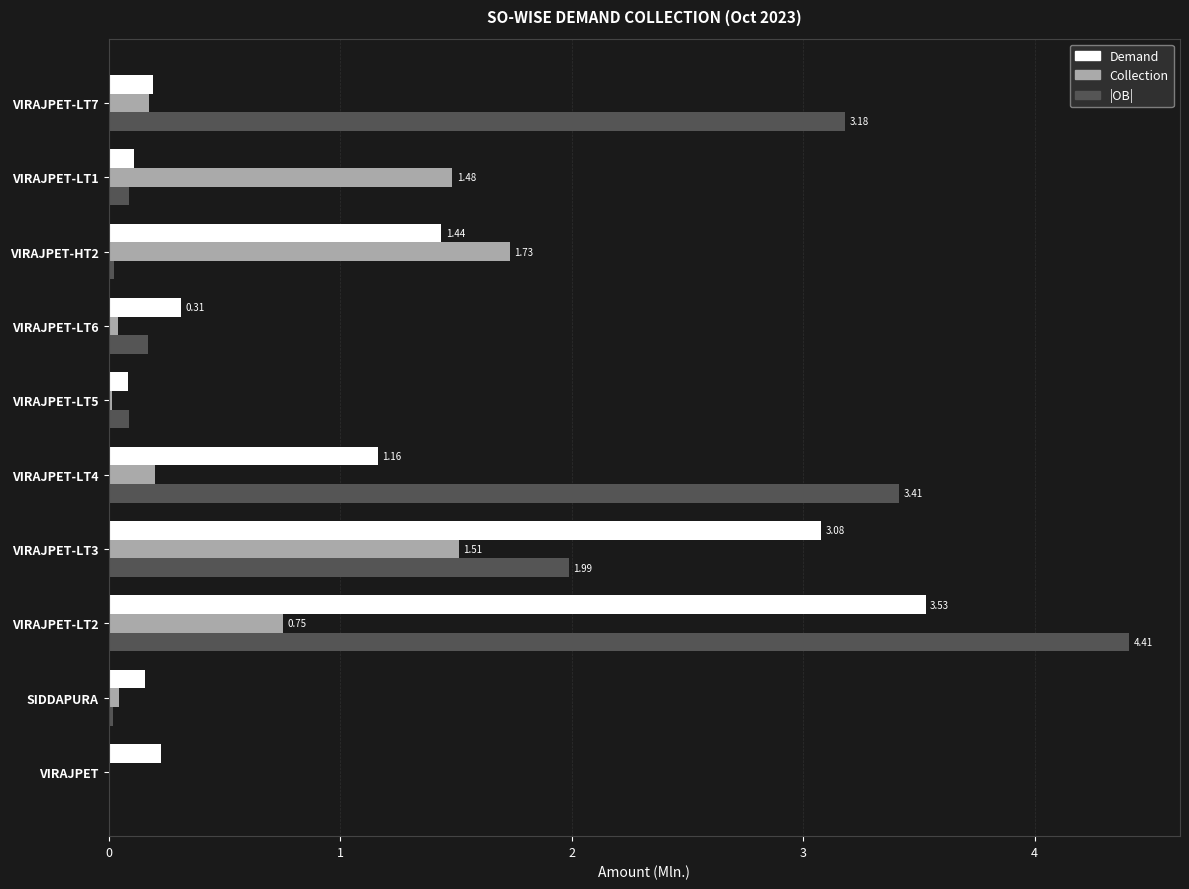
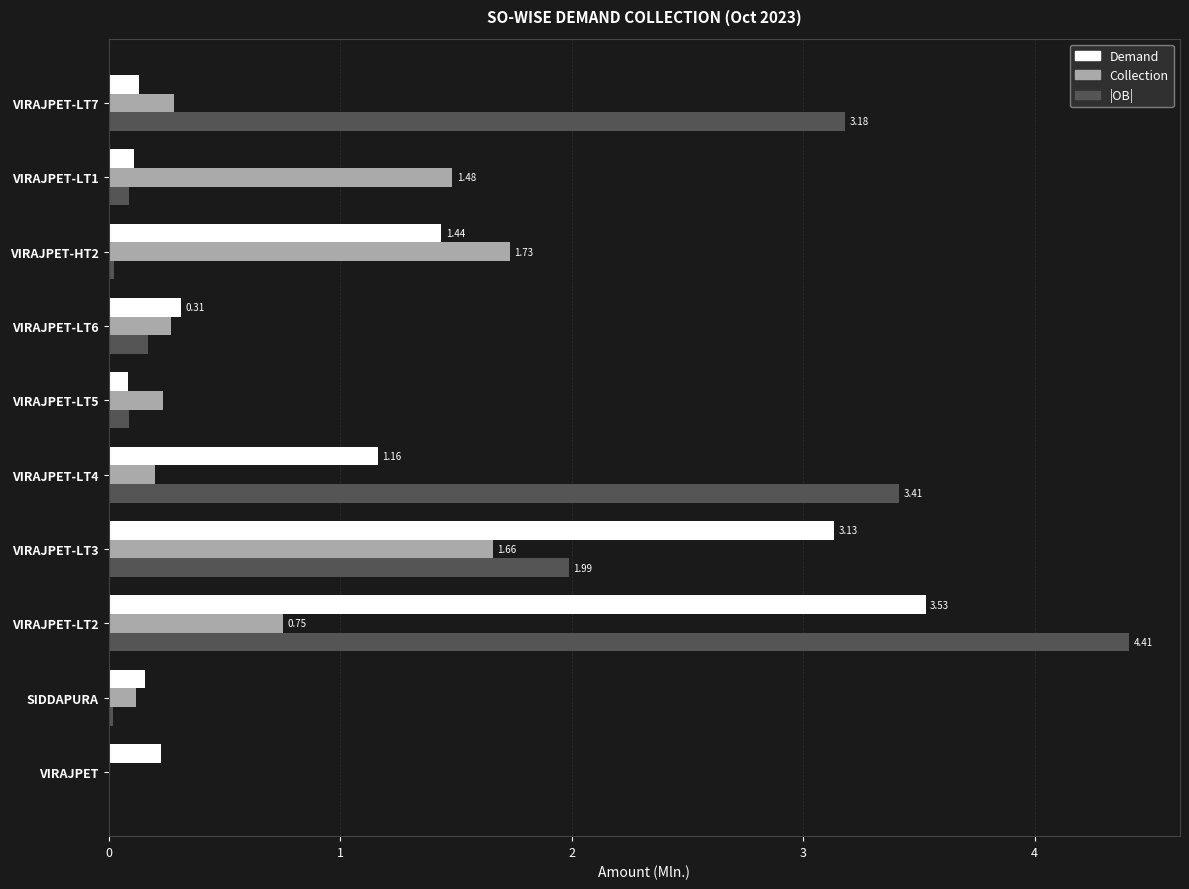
  {
    "Demand": {
-     "VIRAJPET-LT7": 0.19,
+     "VIRAJPET-LT7": 0.13,
      "VIRAJPET-HT2": 1.44,
      "VIRAJPET-LT6": 0.31,
      "VIRAJPET-LT4": 1.16,
-     "VIRAJPET-LT3": 3.08,
+     "VIRAJPET-LT3": 3.13,
      "VIRAJPET-LT2": 3.53
    },
    "Collection": {
-     "VIRAJPET-LT7": 0.17,
+     "VIRAJPET-LT7": 0.28,
      "VIRAJPET-LT1": 1.48,
      "VIRAJPET-HT2": 1.73,
-     "VIRAJPET-LT6": 0.04,
-     "VIRAJPET-LT5": 0.02,
-     "VIRAJPET-LT3": 1.51,
+     "VIRAJPET-LT6": 0.27,
+     "VIRAJPET-LT5": 0.24,
+     "VIRAJPET-LT3": 1.66,
      "VIRAJPET-LT2": 0.75,
-     "SIDDAPURA": 0.04
+     "SIDDAPURA": 0.12
    },
    "|OB|": {
      "VIRAJPET-LT7": 3.18,
      "VIRAJPET-LT4": 3.41,
      "VIRAJPET-LT3": 1.99,
      "VIRAJPET-LT2": 4.41
    }
  }
